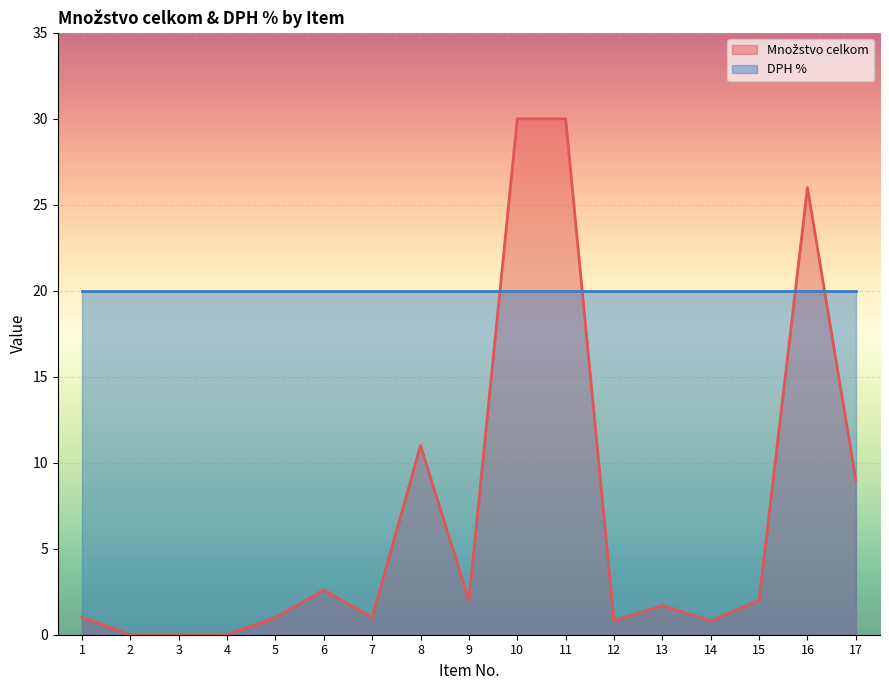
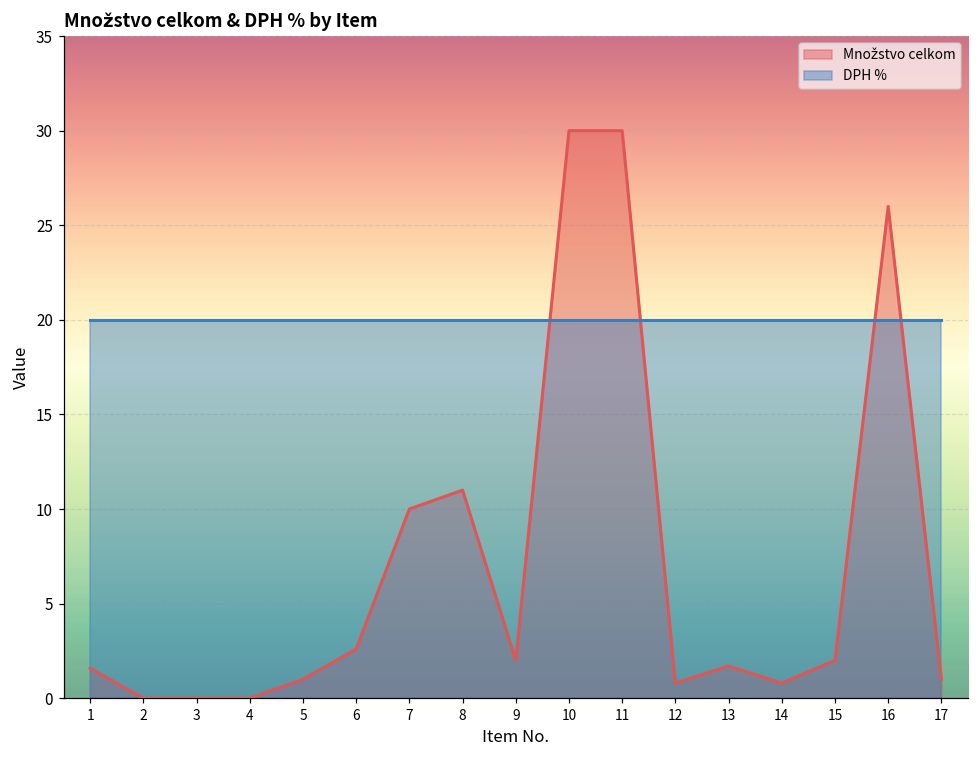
  {
    "Množstvo celkom": {
-     "1": 1.0,
+     "1": 1.6,
      "2": 0.0,
      "3": 0.0,
      "4": 0.0,
      "5": 1.0,
      "6": 2.6,
-     "7": 1,
+     "7": 10,
      "8": 11.0,
      "9": 2.0,
      "10": 30.0,
      "11": 30.0,
      "12": 0.8,
      "13": 1.7,
      "14": 0.8,
      "15": 2.0,
      "16": 26.0,
-     "17": 9
+     "17": 1
    },
    "DPH %": {
      "1": 20.0,
      "2": 20.0,
      "3": 20.0,
      "4": 20.0,
      "5": 20.0,
      "6": 20.0,
      "7": 20.0,
      "8": 20.0,
      "9": 20.0,
      "10": 20.0,
      "11": 20.0,
      "12": 20.0,
      "13": 20.0,
      "14": 20.0,
      "15": 20.0,
      "16": 20.0,
      "17": 20.0
    }
  }
